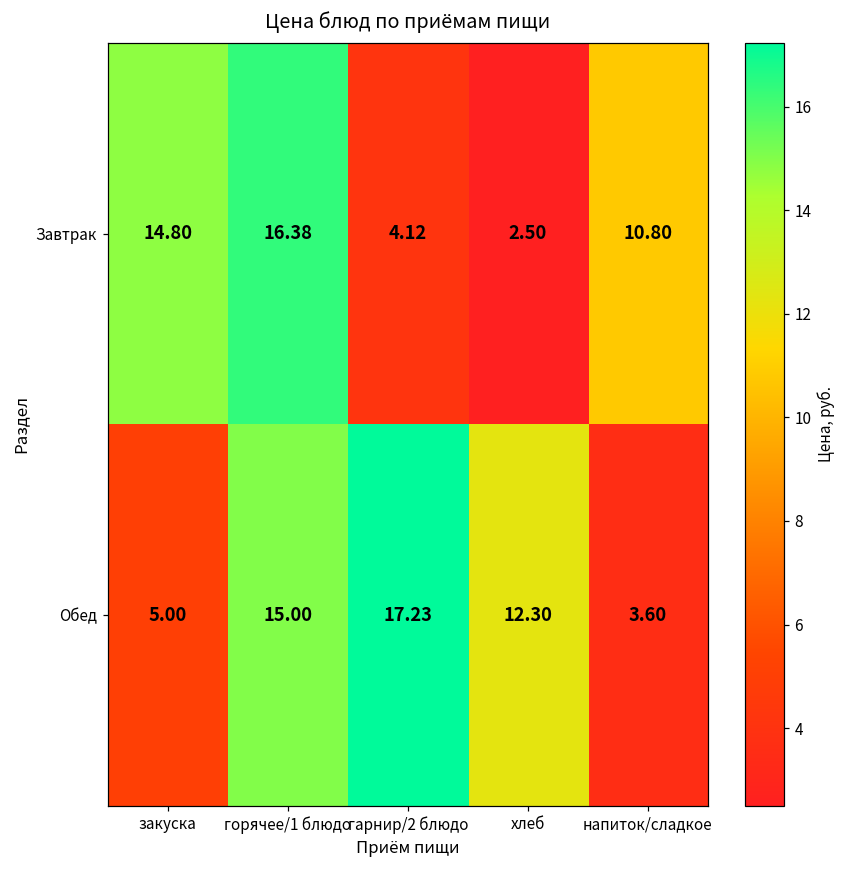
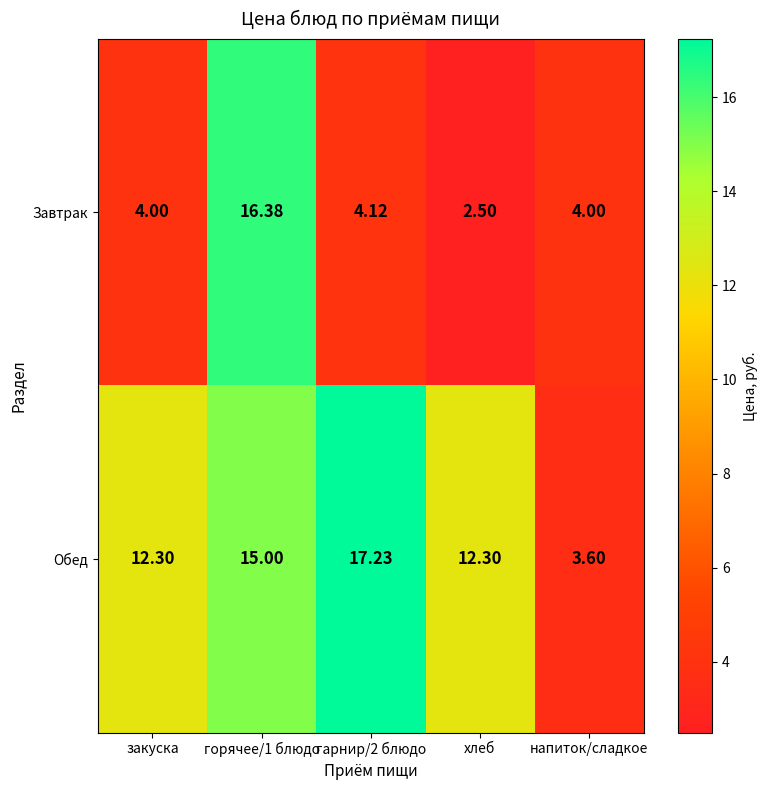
  {
    "Завтрак": {
-     "закуска": 14.80,
+     "закуска": 4.00,
      "горячее/1 блюдо": 16.38,
      "гарнир/2 блюдо": 4.12,
      "хлеб": 2.50,
-     "напиток/сладкое": 10.80
+     "напиток/сладкое": 4.00
    },
    "Обед": {
-     "закуска": 5.00,
+     "закуска": 12.30,
      "горячее/1 блюдо": 15.00,
      "гарнир/2 блюдо": 17.23,
      "хлеб": 12.30,
      "напиток/сладкое": 3.60
    }
  }
